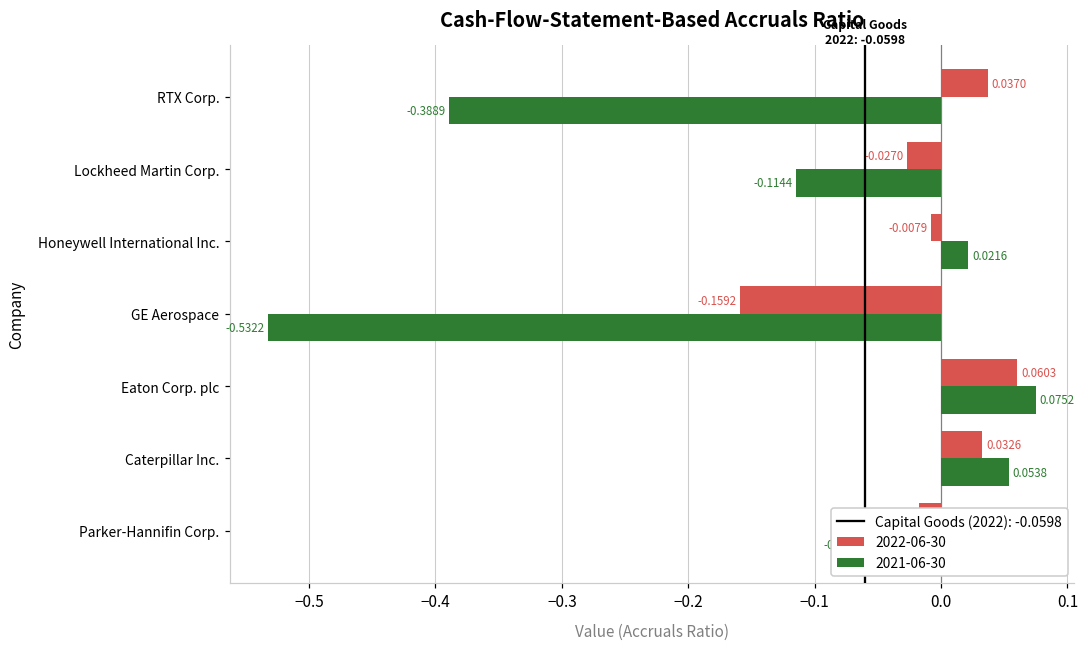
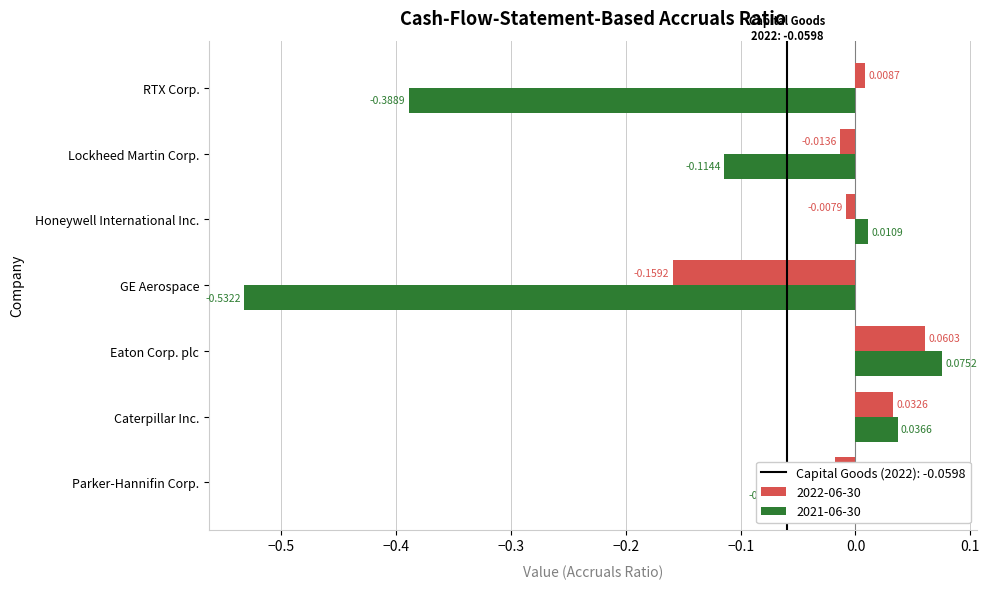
  {
    "2022-06-30": {
-     "RTX Corp.": 0.0370,
-     "Lockheed Martin Corp.": -0.0270,
+     "RTX Corp.": 0.0087,
+     "Lockheed Martin Corp.": -0.0136,
      "Honeywell International Inc.": -0.0079,
      "GE Aerospace": -0.1592,
      "Eaton Corp. plc": 0.0603,
      "Caterpillar Inc.": 0.0326
    },
    "2021-06-30": {
      "RTX Corp.": -0.3889,
      "Lockheed Martin Corp.": -0.1144,
-     "Honeywell International Inc.": 0.0216,
+     "Honeywell International Inc.": 0.0109,
      "GE Aerospace": -0.5322,
      "Eaton Corp. plc": 0.0752,
-     "Caterpillar Inc.": 0.0538
+     "Caterpillar Inc.": 0.0366
    }
  }
